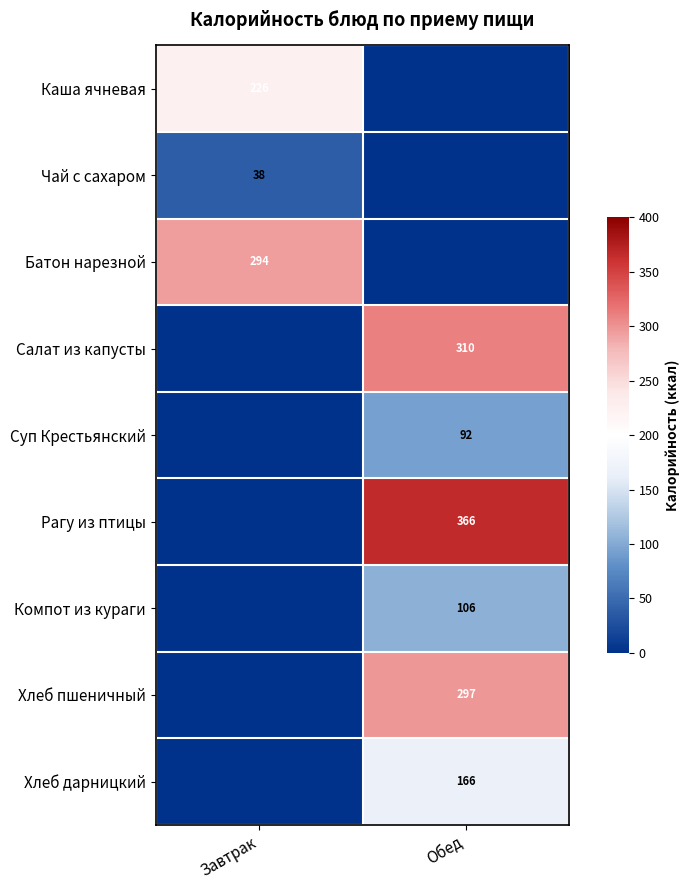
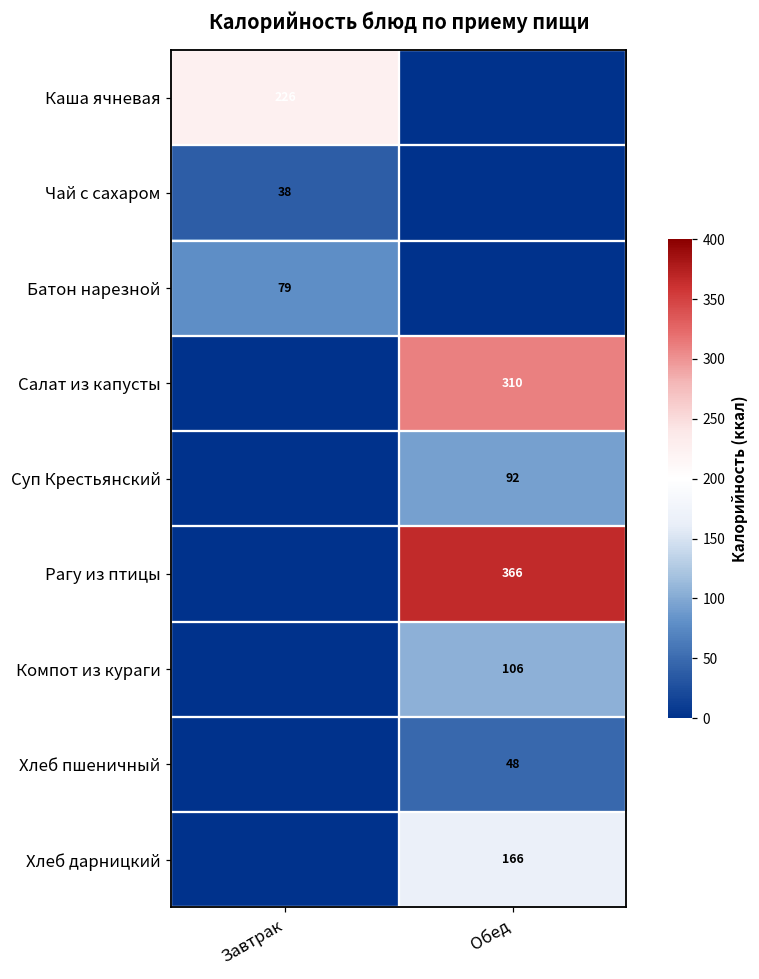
  {
    "Чай с сахаром": {
      "Завтрак": 38
    },
    "Батон нарезной": {
-     "Завтрак": 294
+     "Завтрак": 79
    },
    "Салат из капусты": {
      "Обед": 310
    },
    "Суп Крестьянский": {
      "Обед": 92
    },
    "Рагу из птицы": {
      "Обед": 366
    },
    "Компот из кураги": {
      "Обед": 106
    },
    "Хлеб пшеничный": {
-     "Обед": 297
+     "Обед": 48
    },
    "Хлеб дарницкий": {
      "Обед": 166
    }
  }
